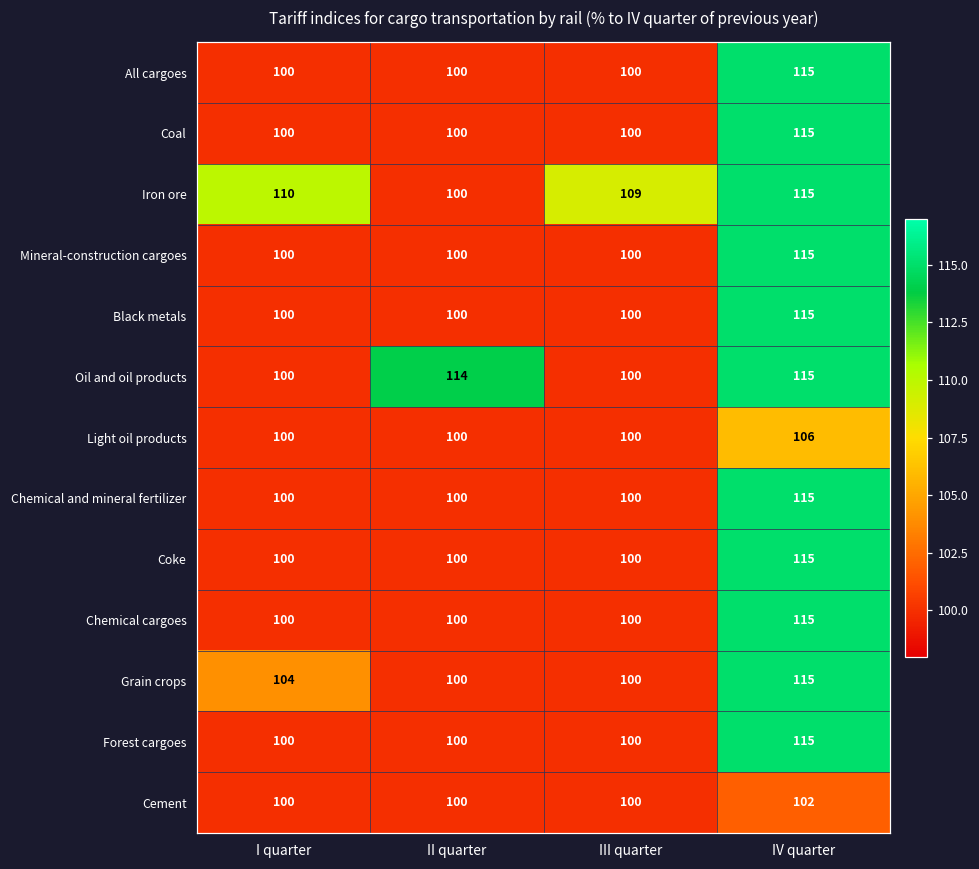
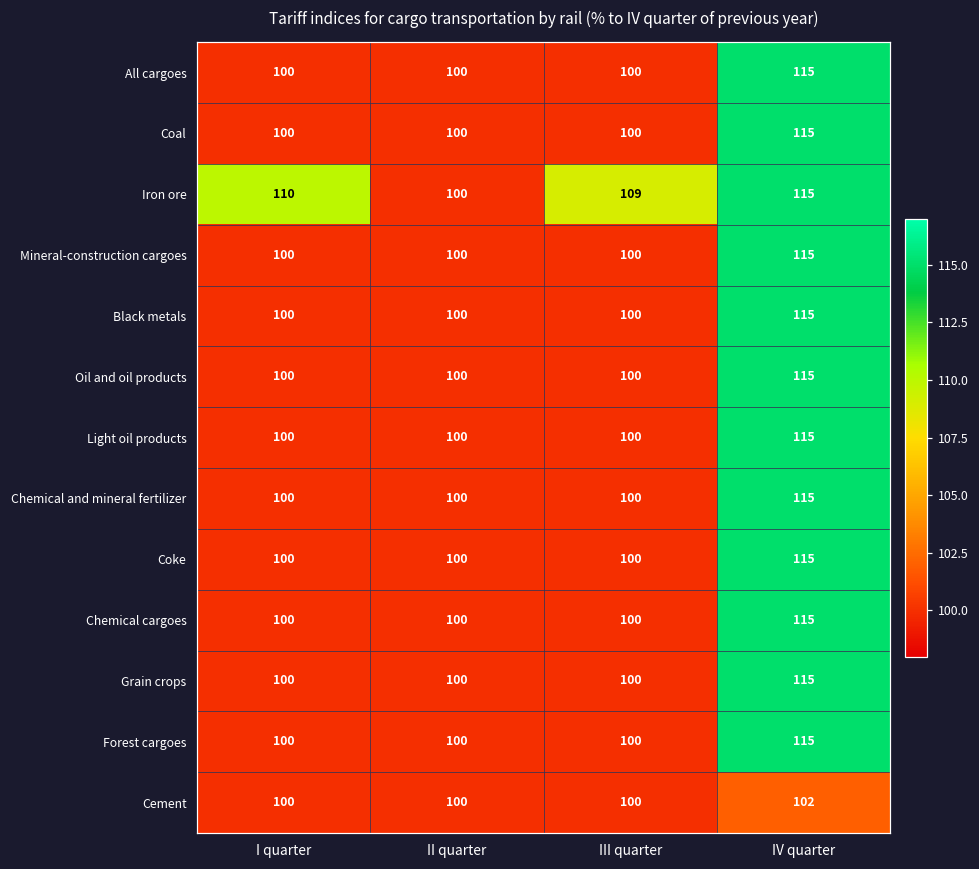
  {
    "All cargoes": {
      "I quarter": 100,
      "II quarter": 100,
      "III quarter": 100,
      "IV quarter": 115
    },
    "Coal": {
      "I quarter": 100,
      "II quarter": 100,
      "III quarter": 100,
      "IV quarter": 115
    },
    "Iron ore": {
      "I quarter": 110,
      "II quarter": 100,
      "III quarter": 109,
      "IV quarter": 115
    },
    "Mineral-construction cargoes": {
      "I quarter": 100,
      "II quarter": 100,
      "III quarter": 100,
      "IV quarter": 115
    },
    "Black metals": {
      "I quarter": 100,
      "II quarter": 100,
      "III quarter": 100,
      "IV quarter": 115
    },
    "Oil and oil products": {
      "I quarter": 100,
-     "II quarter": 114,
+     "II quarter": 100,
      "III quarter": 100,
      "IV quarter": 115
    },
    "Light oil products": {
      "I quarter": 100,
      "II quarter": 100,
      "III quarter": 100,
-     "IV quarter": 106
+     "IV quarter": 115
    },
    "Chemical and mineral fertilizer": {
      "I quarter": 100,
      "II quarter": 100,
      "III quarter": 100,
      "IV quarter": 115
    },
    "Coke": {
      "I quarter": 100,
      "II quarter": 100,
      "III quarter": 100,
      "IV quarter": 115
    },
    "Chemical cargoes": {
      "I quarter": 100,
      "II quarter": 100,
      "III quarter": 100,
      "IV quarter": 115
    },
    "Grain crops": {
-     "I quarter": 104,
+     "I quarter": 100,
      "II quarter": 100,
      "III quarter": 100,
      "IV quarter": 115
    },
    "Forest cargoes": {
      "I quarter": 100,
      "II quarter": 100,
      "III quarter": 100,
      "IV quarter": 115
    },
    "Cement": {
      "I quarter": 100,
      "II quarter": 100,
      "III quarter": 100,
      "IV quarter": 102
    }
  }
